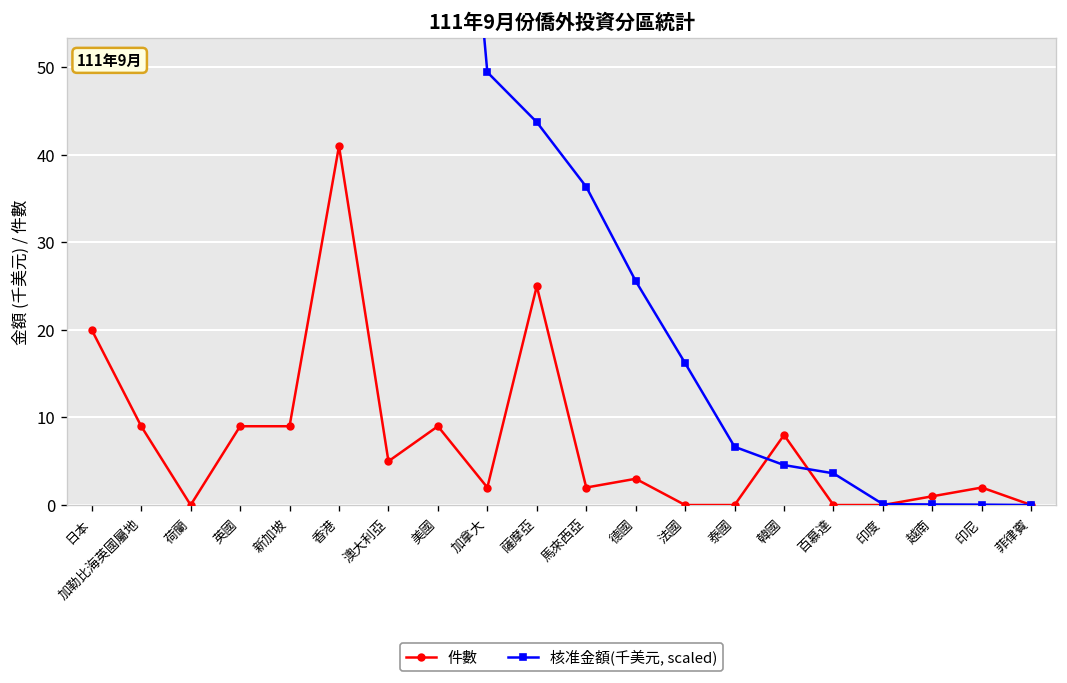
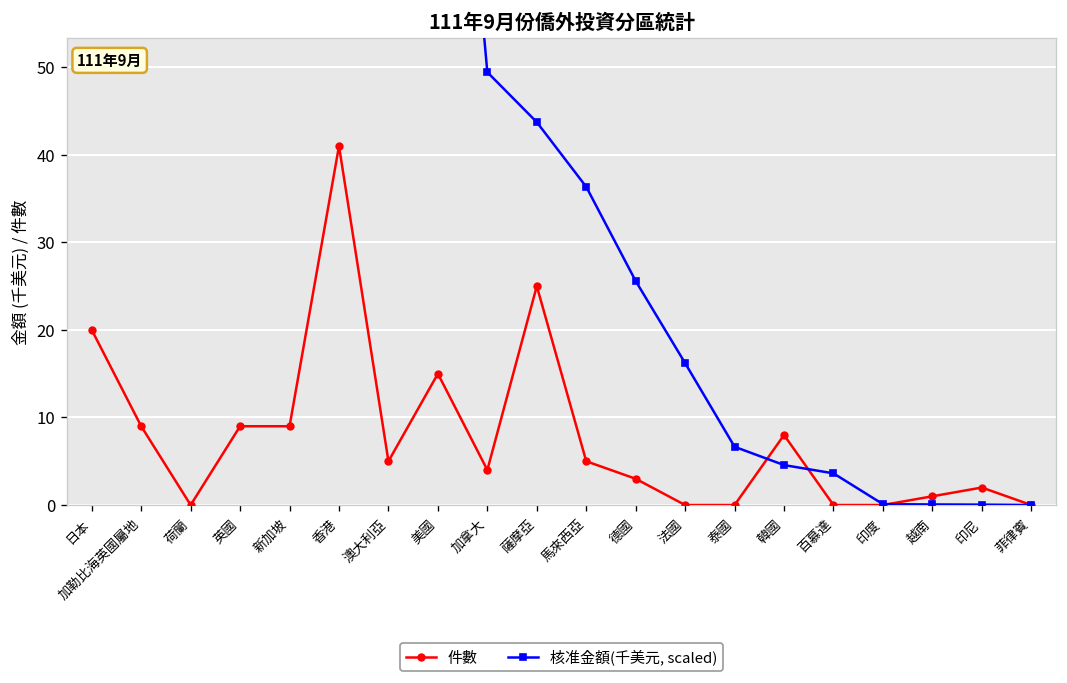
  {
    "件數": {
      "日本": 20,
      "加勒比海英國屬地": 9,
      "荷蘭": 0,
      "英國": 9,
      "新加坡": 9,
      "香港": 41,
      "澳大利亞": 5,
-     "美國": 9,
-     "加拿大": 2,
+     "美國": 15,
+     "加拿大": 4,
      "薩摩亞": 25,
-     "馬來西亞": 2,
+     "馬來西亞": 5,
      "德國": 3,
      "法國": 0,
      "泰國": 0,
      "韓國": 8,
      "百慕達": 0,
      "越南": 1,
      "印尼": 2
    },
    "核准金額(千美元, scaled)": {
      "加拿大": 49,
      "薩摩亞": 44,
      "馬來西亞": 36,
      "德國": 26,
      "法國": 16,
      "泰國": 7,
      "韓國": 5,
      "百慕達": 4,
      "越南": 0,
      "印尼": 0
    }
  }
